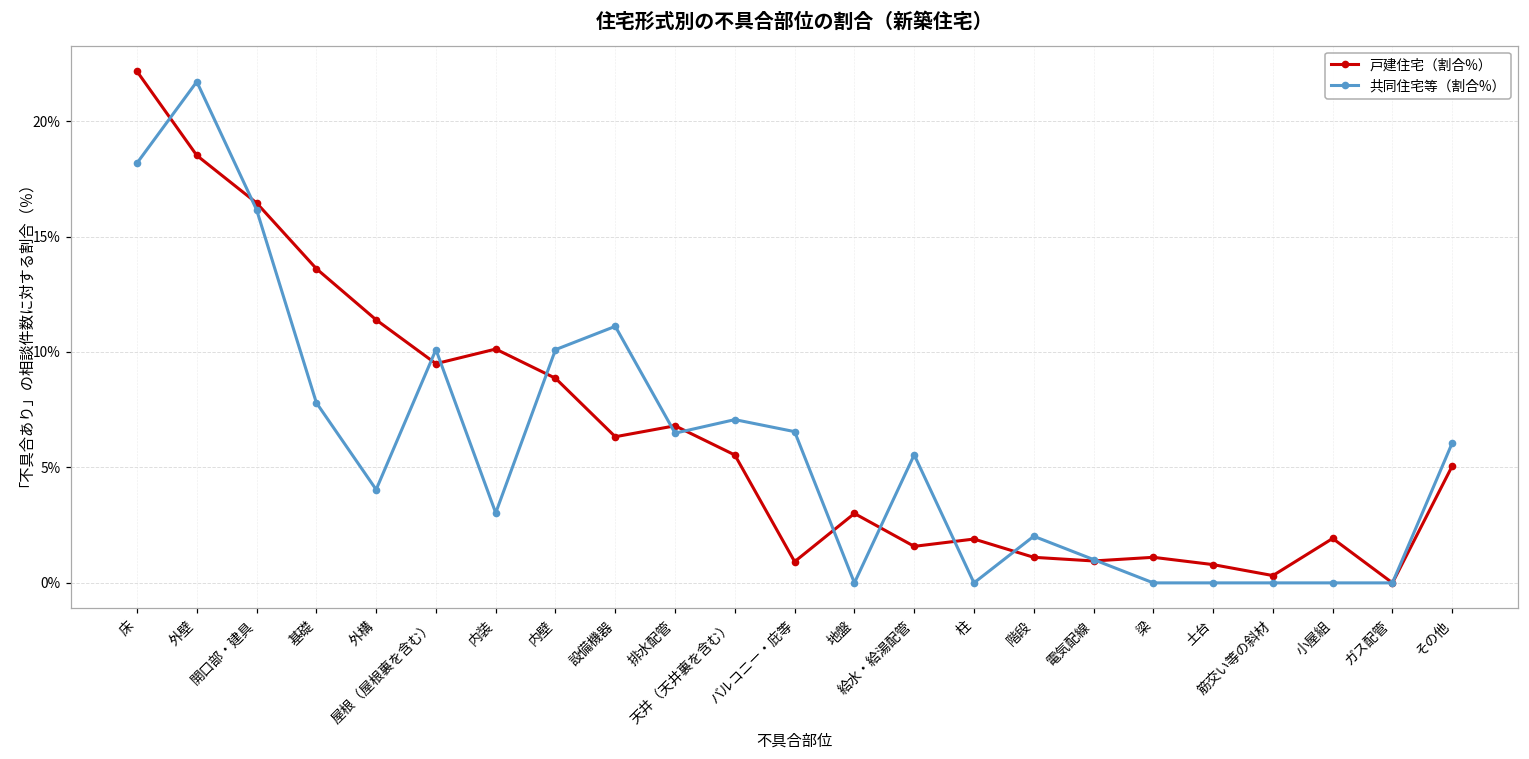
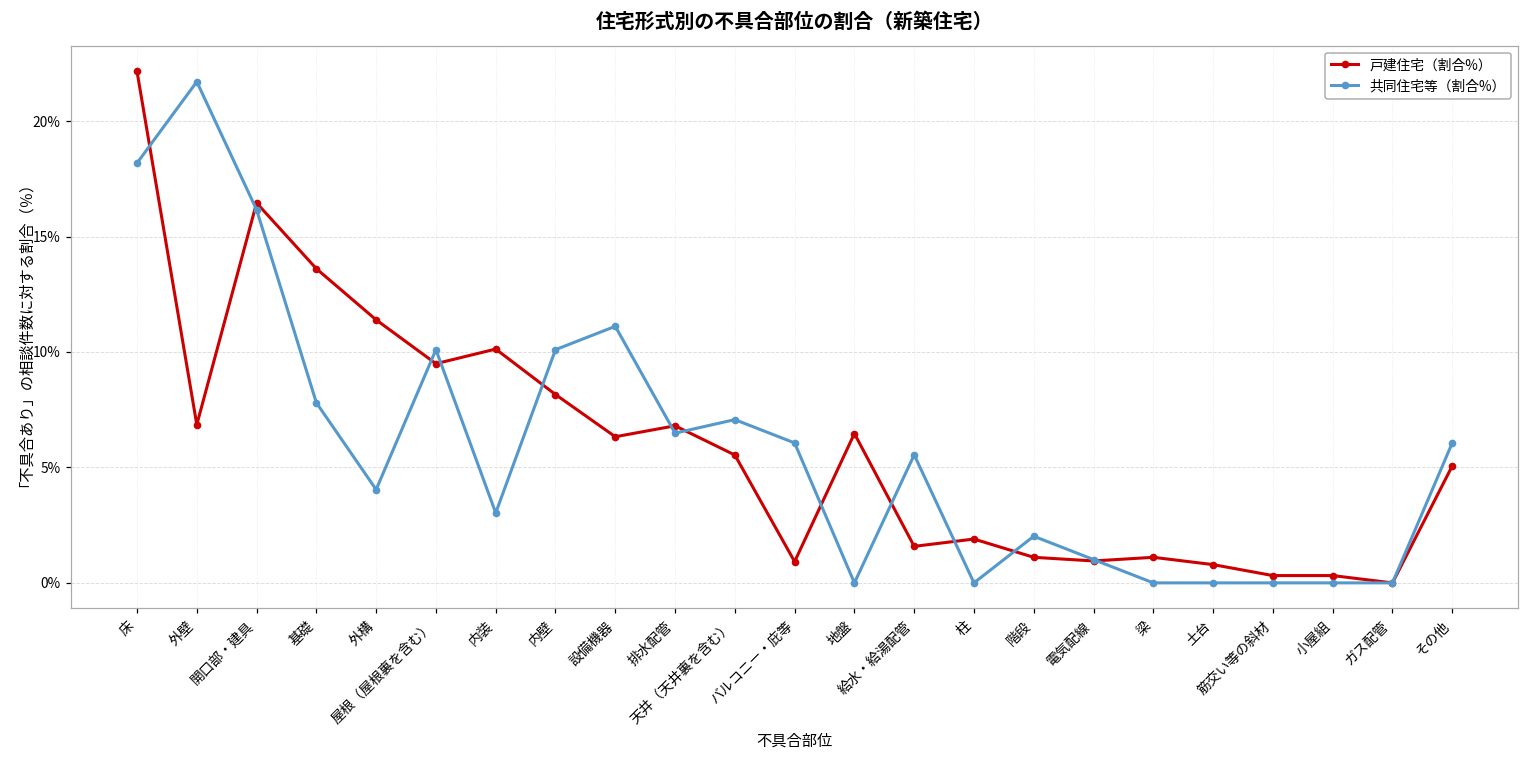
  {
    "戸建住宅（割合%）": {
      "床": "22.2%",
-     "外壁": "18.5%",
+     "外壁": "6.9%",
      "開口部・建具": "16.5%",
      "基礎": "13.6%",
      "外構": "11.4%",
      "屋根（屋根裏を含む）": "9.5%",
      "内装": "10.1%",
-     "内壁": "8.9%",
+     "内壁": "8.2%",
      "設備機器": "6.3%",
      "排水配管": "6.8%",
      "天井（天井裏を含む）": "5.5%",
      "バルコニー・庇等": "0.9%",
-     "地盤": "3.0%",
+     "地盤": "6.5%",
      "給水・給湯配管": "1.6%",
      "柱": "1.9%",
      "階段": "1.1%",
      "梁": "1.1%",
      "土台": "0.8%",
      "筋交い等の斜材": "0.3%",
-     "小屋組": "1.9%",
+     "小屋組": "0.3%",
      "その他": "5.1%"
    },
    "共同住宅等（割合%）": {
      "床": "18.2%",
      "外壁": "21.7%",
      "開口部・建具": "16.2%",
      "基礎": "7.8%",
      "外構": "4.0%",
      "屋根（屋根裏を含む）": "10.1%",
      "内装": "3.0%",
      "内壁": "10.1%",
      "設備機器": "11.1%",
      "排水配管": "6.5%",
      "天井（天井裏を含む）": "7.1%",
-     "バルコニー・庇等": "6.6%",
+     "バルコニー・庇等": "6.1%",
      "地盤": "0.0%",
      "給水・給湯配管": "5.5%",
      "柱": "0.0%",
      "階段": "2.0%",
      "梁": "0.0%",
      "土台": "0.0%",
      "筋交い等の斜材": "0.0%",
      "小屋組": "0.0%",
      "その他": "6.1%"
    }
  }
